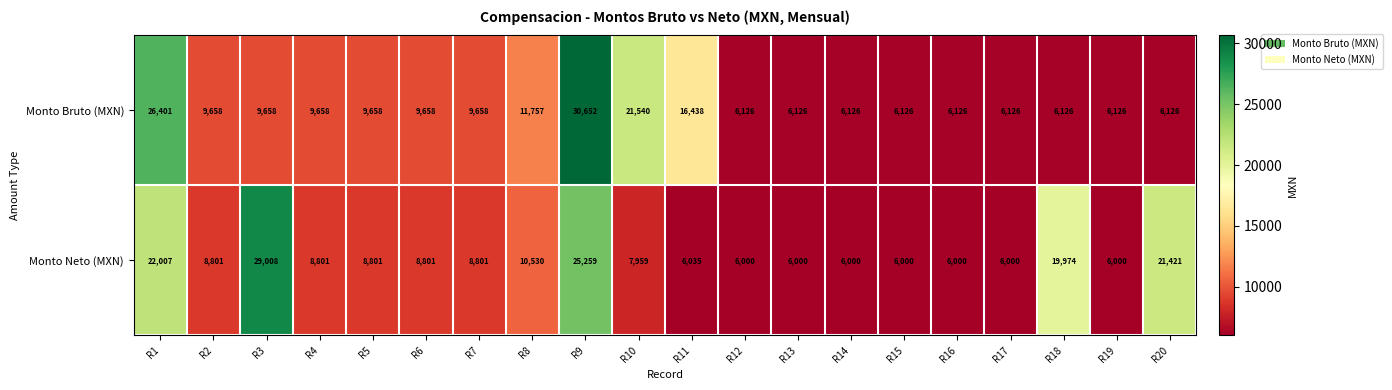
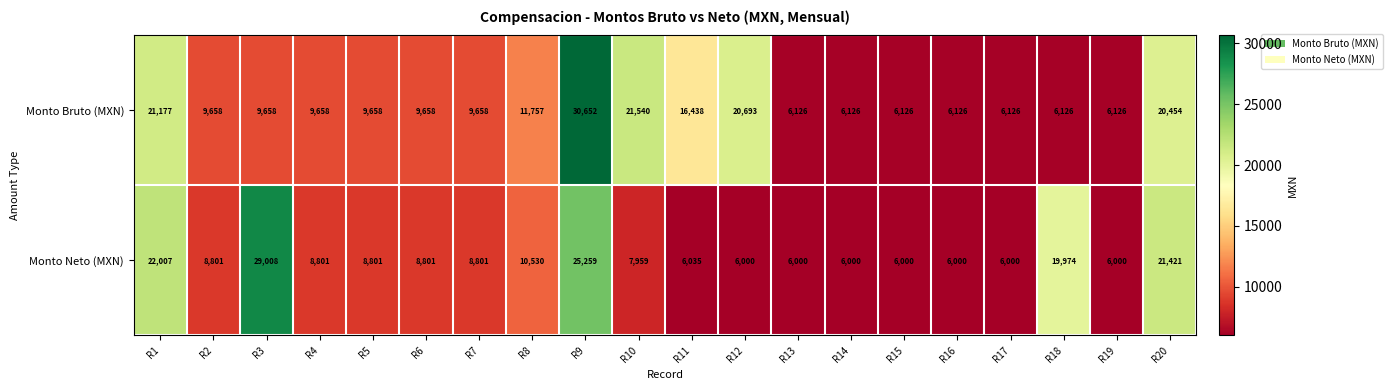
  {
    "Monto Bruto (MXN)": {
-     "R1": "26,401",
+     "R1": "21,177",
      "R2": "9,658",
      "R3": "9,658",
      "R4": "9,658",
      "R5": "9,658",
      "R6": "9,658",
      "R7": "9,658",
      "R8": "11,757",
      "R9": "30,652",
      "R10": "21,540",
      "R11": "16,438",
-     "R12": "6,126",
+     "R12": "20,693",
      "R13": "6,126",
      "R14": "6,126",
      "R15": "6,126",
      "R16": "6,126",
      "R17": "6,126",
      "R18": "6,126",
      "R19": "6,126",
-     "R20": "6,126"
+     "R20": "20,454"
    },
    "Monto Neto (MXN)": {
      "R1": "22,007",
      "R2": "8,801",
      "R3": "29,008",
      "R4": "8,801",
      "R5": "8,801",
      "R6": "8,801",
      "R7": "8,801",
      "R8": "10,530",
      "R9": "25,259",
      "R10": "7,959",
      "R11": "6,035",
      "R12": "6,000",
      "R13": "6,000",
      "R14": "6,000",
      "R15": "6,000",
      "R16": "6,000",
      "R17": "6,000",
      "R18": "19,974",
      "R19": "6,000",
      "R20": "21,421"
    }
  }
